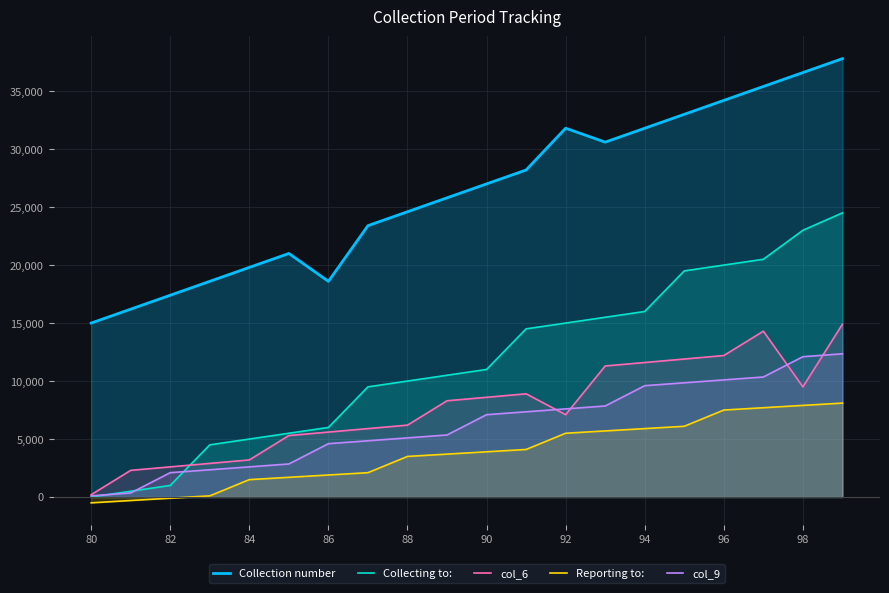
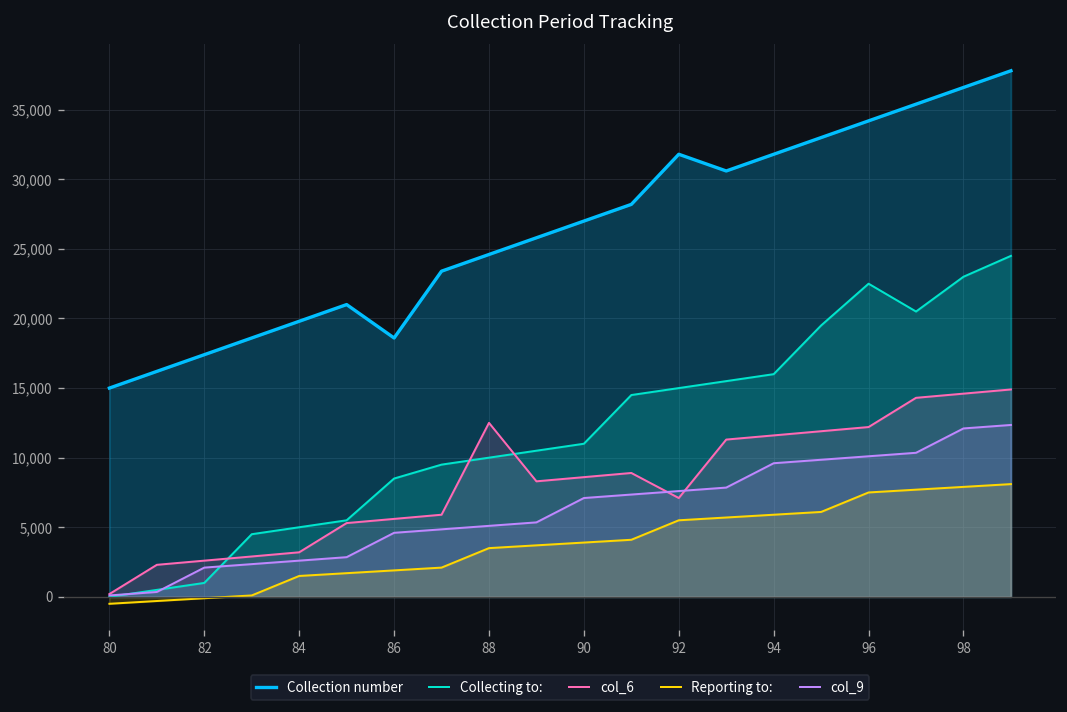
  {
    "Collection number": {
      "80": "15,000",
      "82": "17,400",
      "84": "19,800",
      "86": "18,600",
      "88": "24,600",
      "90": "27,000",
      "92": "31,800",
      "94": "31,800",
      "96": "34,200",
      "98": "36,600"
    },
    "Collecting to:": {
      "82": "1,000",
      "84": "5,000",
-     "86": "6,000",
+     "86": "8,500",
      "88": "10,000",
      "90": "11,000",
      "92": "15,000",
      "94": "16,000",
-     "96": "20,000",
+     "96": "22,500",
      "98": "23,000"
    },
    "col_6": {
      "82": "2,600",
      "84": "3,200",
      "86": "5,600",
-     "88": "6,200",
+     "88": "12,500",
      "90": "8,600",
      "92": "7,100",
      "94": "11,600",
      "96": "12,200",
-     "98": "9,500"
+     "98": "14,600"
    },
    "col_9": {
      "82": "2,100",
      "84": "2,600",
      "86": "4,600",
      "88": "5,100",
      "90": "7,100",
      "92": "7,600",
      "94": "9,600",
      "96": "10,100",
      "98": "12,100"
    }
  }
